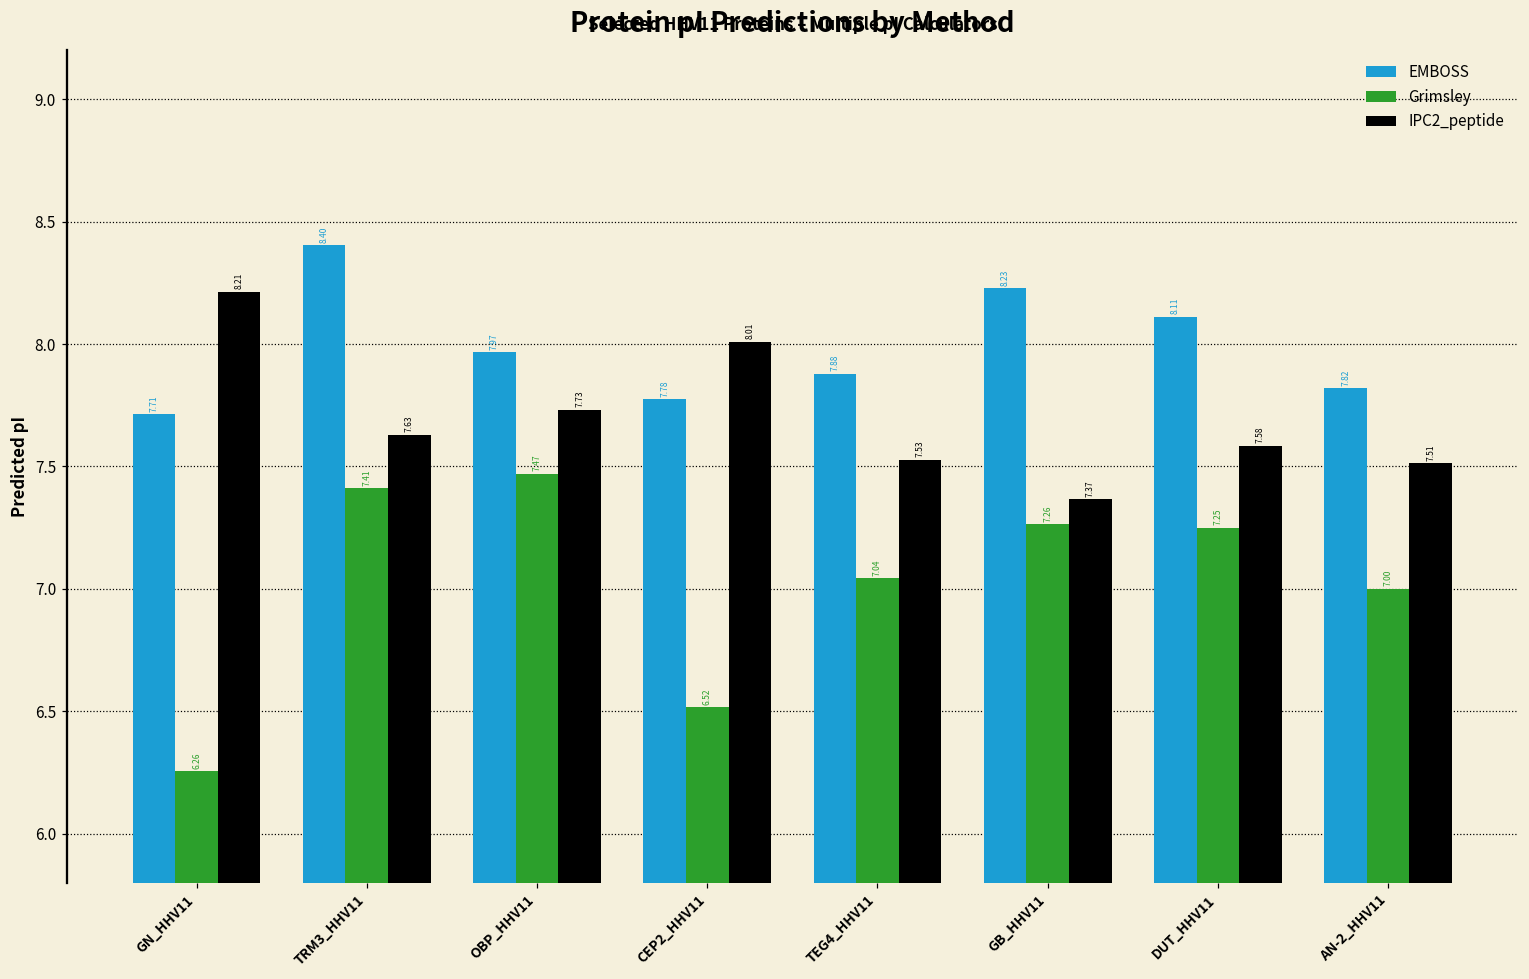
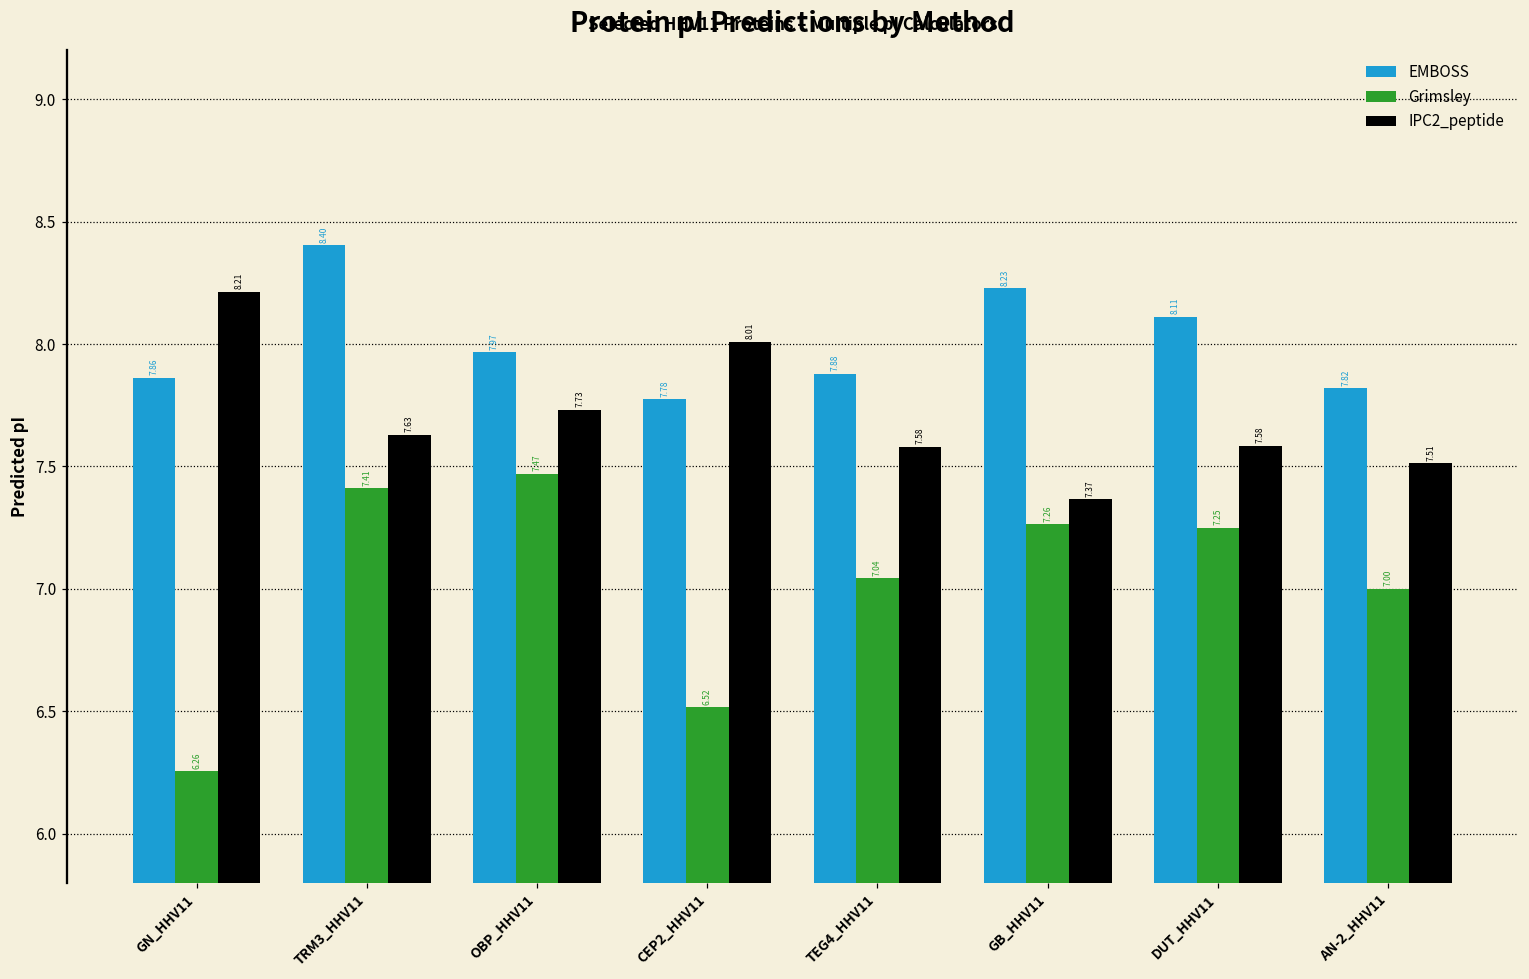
  {
    "EMBOSS": {
-     "GN_HHV11": 7.71,
+     "GN_HHV11": 7.86,
      "TRM3_HHV11": 8.40,
      "OBP_HHV11": 7.97,
      "CEP2_HHV11": 7.78,
      "TEG4_HHV11": 7.88,
      "GB_HHV11": 8.23,
      "DUT_HHV11": 8.11,
      "AN-2_HHV11": 7.82
    },
    "Grimsley": {
      "GN_HHV11": 6.26,
      "TRM3_HHV11": 7.41,
      "OBP_HHV11": 7.47,
      "CEP2_HHV11": 6.52,
      "TEG4_HHV11": 7.04,
      "GB_HHV11": 7.26,
      "DUT_HHV11": 7.25,
      "AN-2_HHV11": 7.00
    },
    "IPC2_peptide": {
      "GN_HHV11": 8.21,
      "TRM3_HHV11": 7.63,
      "OBP_HHV11": 7.73,
      "CEP2_HHV11": 8.01,
-     "TEG4_HHV11": 7.53,
+     "TEG4_HHV11": 7.58,
      "GB_HHV11": 7.37,
      "DUT_HHV11": 7.58,
      "AN-2_HHV11": 7.51
    }
  }
